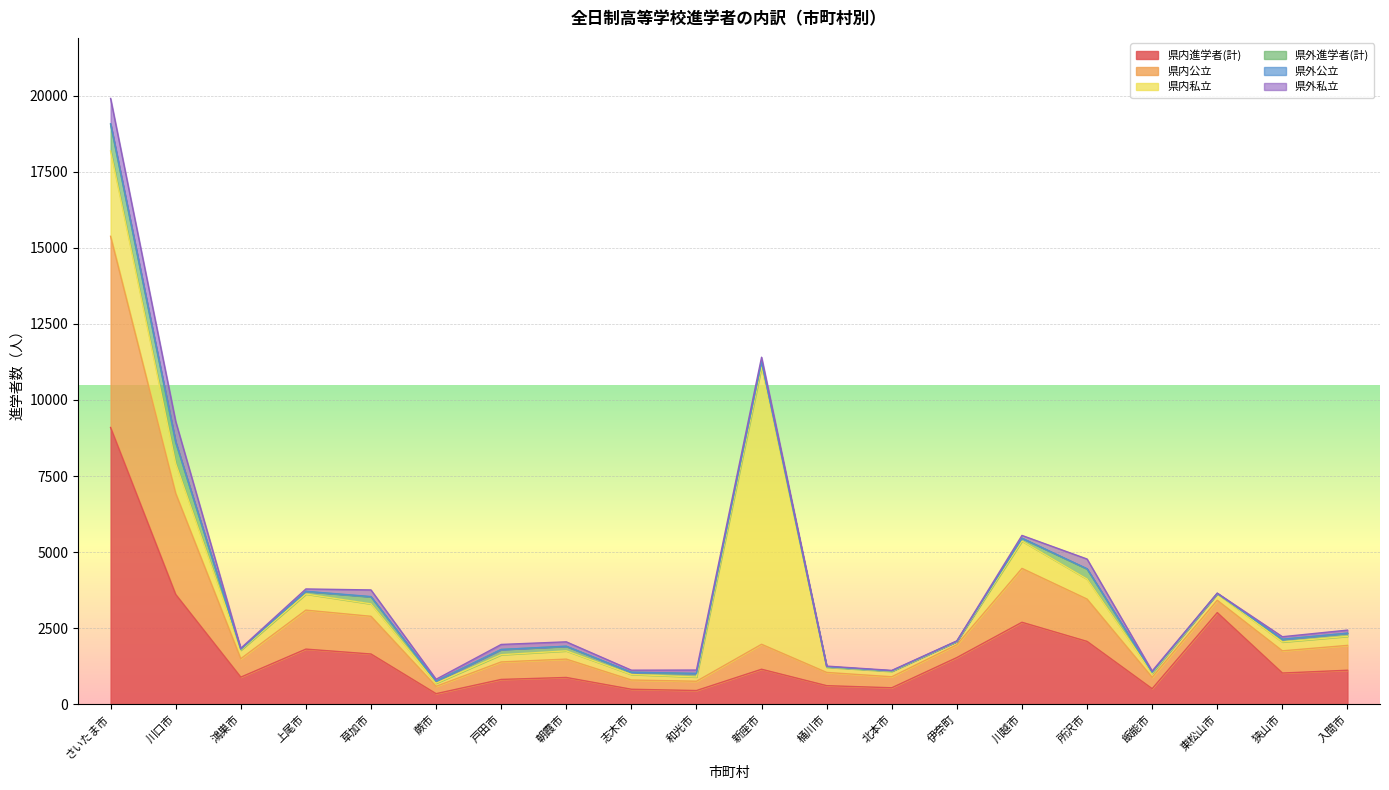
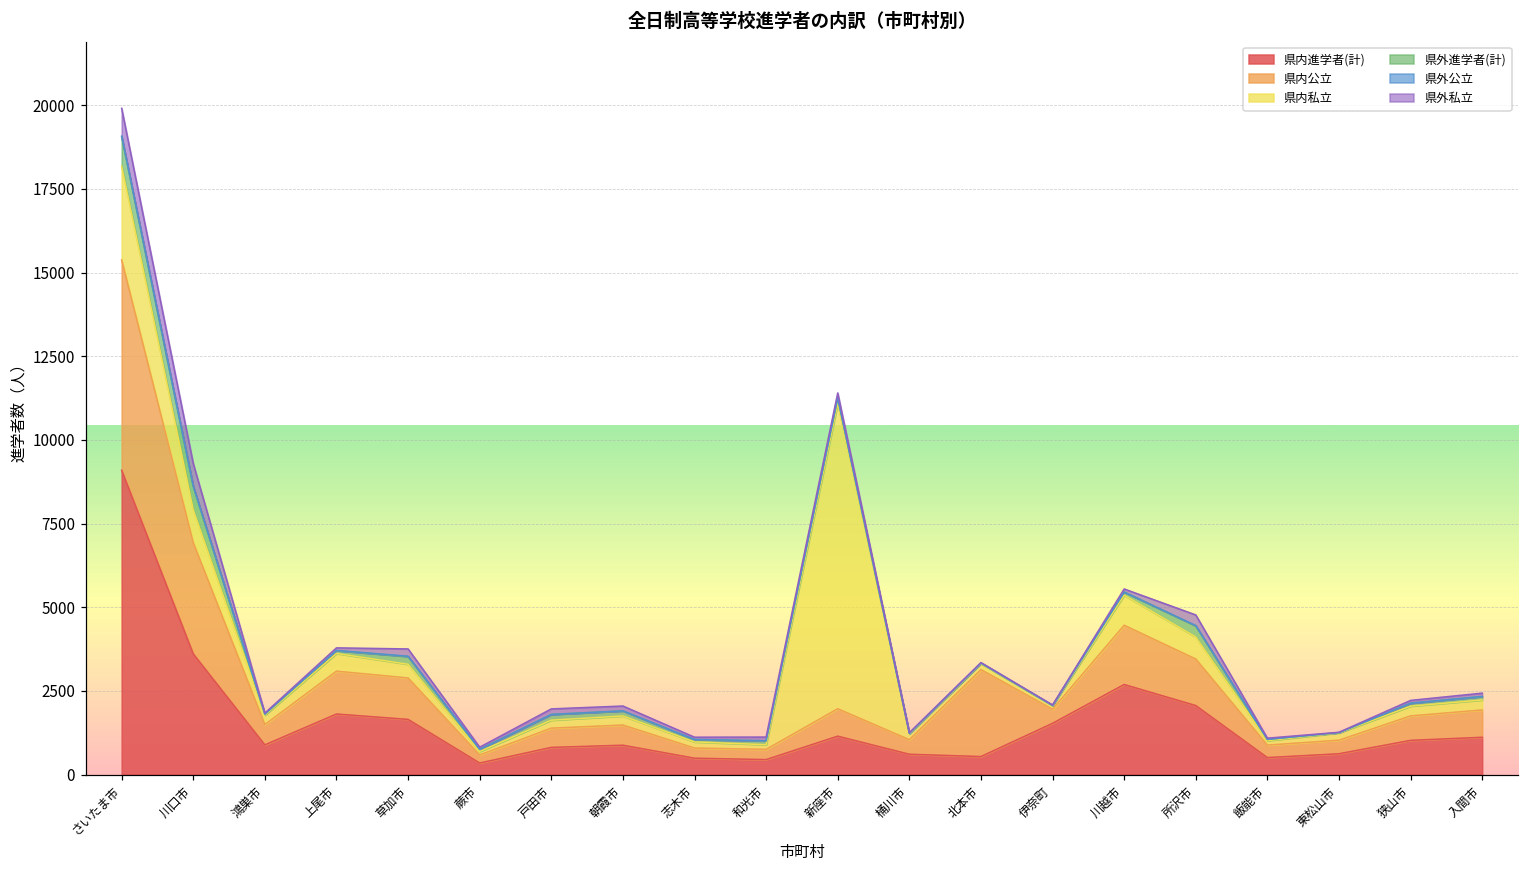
  {
    "県内進学者(計)": {
      "さいたま市": 9100,
      "川口市": 3600,
      "鴻巣市": 900,
      "上尾市": 1800,
      "草加市": 1600,
      "蕨市": 300,
      "戸田市": 800,
      "朝霞市": 900,
      "志木市": 500,
      "和光市": 400,
      "新座市": 1100,
      "桶川市": 600,
      "北本市": 500,
      "伊奈町": 1500,
      "川越市": 2700,
      "所沢市": 2100,
      "飯能市": 500,
-     "東松山市": 3000,
+     "東松山市": 600,
      "狭山市": 1000,
      "入間市": 1100
    },
    "県内公立": {
      "さいたま市": 6300,
      "川口市": 3300,
      "鴻巣市": 600,
      "上尾市": 1300,
      "草加市": 1200,
      "蕨市": 200,
      "戸田市": 600,
      "朝霞市": 600,
      "志木市": 300,
      "和光市": 300,
      "新座市": 800,
      "桶川市": 400,
-     "北本市": 400,
+     "北本市": 2600,
      "伊奈町": 400,
      "川越市": 1800,
      "所沢市": 1400,
      "飯能市": 400,
      "東松山市": 400,
      "狭山市": 700,
      "入間市": 800
    },
    "県内私立": {
      "さいたま市": 2800,
      "川口市": 1000,
      "草加市": 400,
      "戸田市": 200,
      "朝霞市": 300,
      "和光市": 100,
      "新座市": 9100,
      "川越市": 900,
      "所沢市": 700,
      "狭山市": 300,
      "入間市": 300
    },
    "県外私立": {
      "さいたま市": 800,
      "川口市": 700,
      "草加市": 200,
      "戸田市": 200,
      "朝霞市": 100,
      "和光市": 100,
      "新座市": 200,
      "川越市": 100,
      "所沢市": 300,
      "入間市": 100
    }
  }
